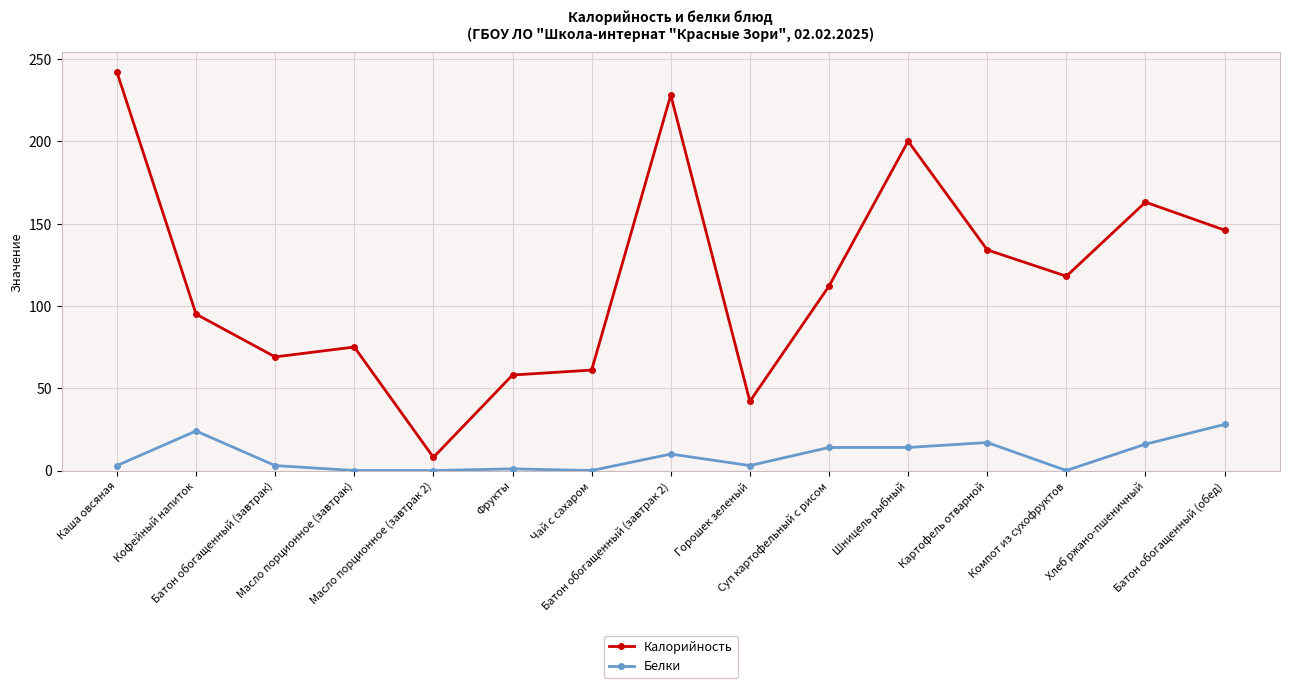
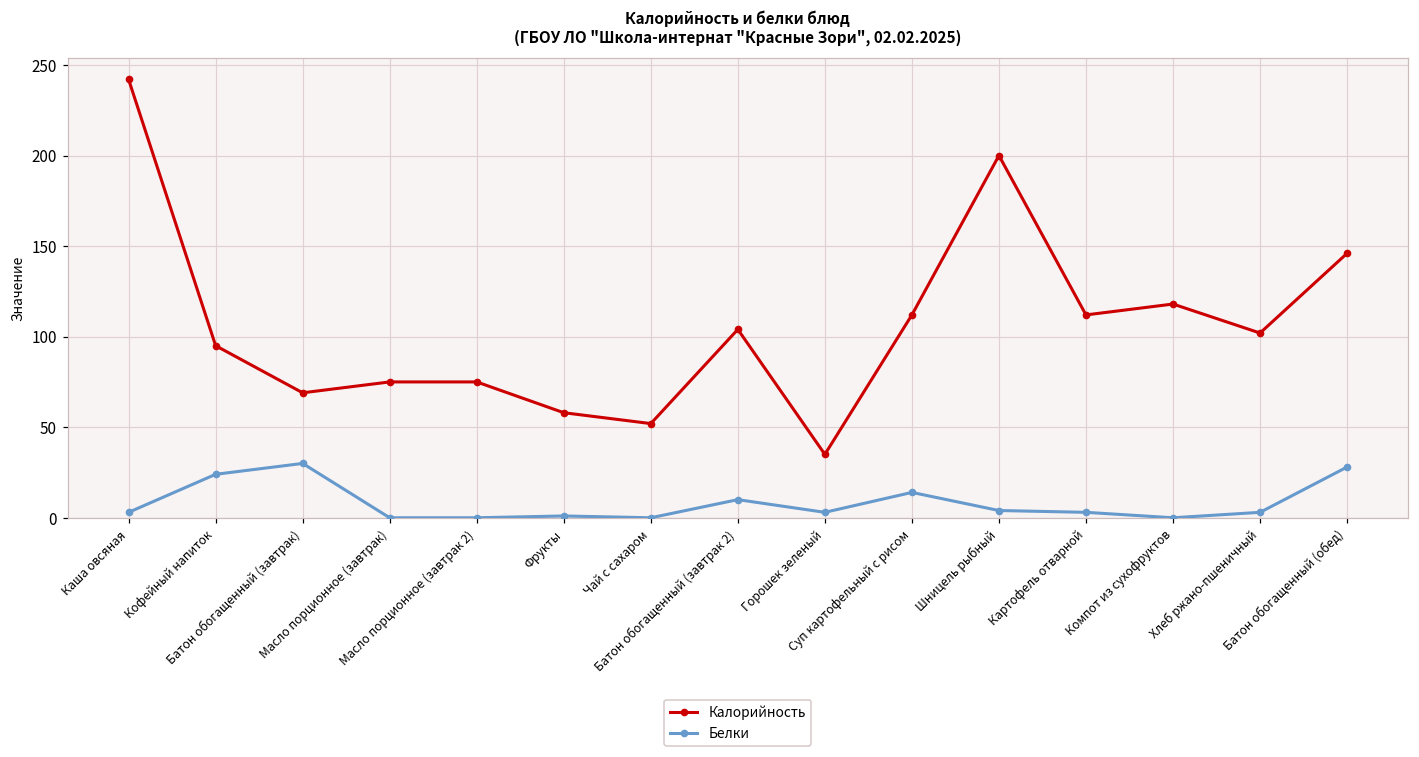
  {
    "Калорийность": {
      "Каша овсяная": 242,
      "Кофейный напиток": 95,
      "Батон обогащенный (завтрак)": 69,
      "Масло порционное (завтрак)": 75,
-     "Масло порционное (завтрак 2)": 8,
+     "Масло порционное (завтрак 2)": 75,
      "Фрукты": 58,
-     "Чай с сахаром": 61,
-     "Батон обогащенный (завтрак 2)": 228,
-     "Горошек зеленый": 42,
+     "Чай с сахаром": 52,
+     "Батон обогащенный (завтрак 2)": 104,
+     "Горошек зеленый": 35,
      "Суп картофельный с рисом": 112,
      "Шницель рыбный": 200,
-     "Картофель отварной": 134,
+     "Картофель отварной": 112,
      "Компот из сухофруктов": 118,
-     "Хлеб ржано-пшеничный": 163,
+     "Хлеб ржано-пшеничный": 102,
      "Батон обогащенный (обед)": 146
    },
    "Белки": {
      "Каша овсяная": 3,
      "Кофейный напиток": 24,
-     "Батон обогащенный (завтрак)": 3,
+     "Батон обогащенный (завтрак)": 30,
      "Масло порционное (завтрак)": 0,
      "Масло порционное (завтрак 2)": 0,
      "Фрукты": 1,
      "Чай с сахаром": 0,
      "Батон обогащенный (завтрак 2)": 10,
      "Горошек зеленый": 3,
      "Суп картофельный с рисом": 14,
-     "Шницель рыбный": 14,
-     "Картофель отварной": 17,
+     "Шницель рыбный": 4,
+     "Картофель отварной": 3,
      "Компот из сухофруктов": 0,
-     "Хлеб ржано-пшеничный": 16,
+     "Хлеб ржано-пшеничный": 3,
      "Батон обогащенный (обед)": 28
    }
  }
